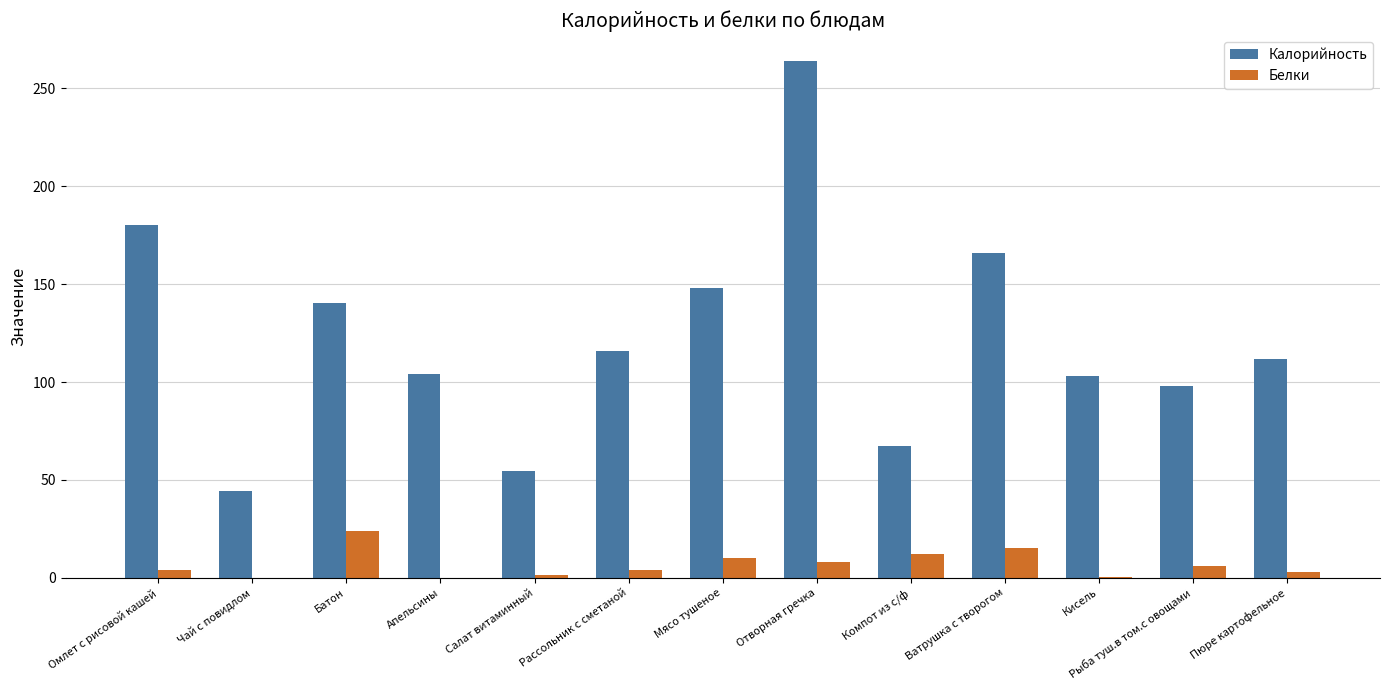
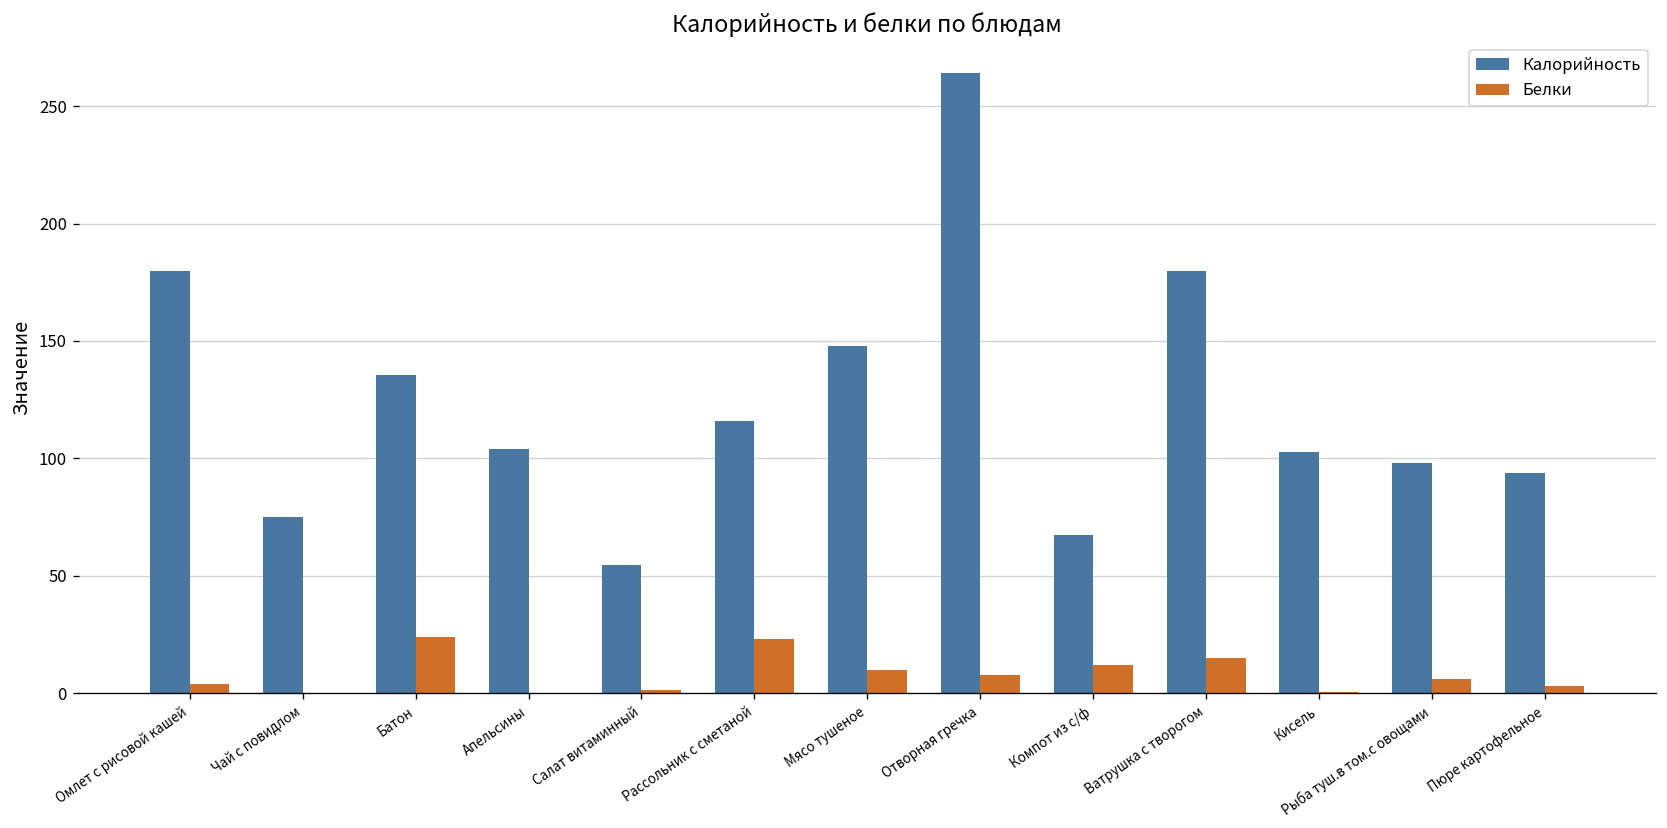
  {
    "Калорийность": {
      "Омлет с рисовой кашей": 180,
-     "Чай с повидлом": 45,
-     "Батон": 141,
+     "Чай с повидлом": 75,
+     "Батон": 135,
      "Апельсины": 104,
      "Салат витаминный": 55,
      "Рассольник с сметаной": 116,
      "Мясо тушеное": 148,
      "Отворная гречка": 264,
      "Компот из с/ф": 68,
-     "Ватрушка с творогом": 166,
+     "Ватрушка с творогом": 180,
      "Кисель": 103,
      "Рыба туш.в том.с овощами": 98,
-     "Пюре картофельное": 112
+     "Пюре картофельное": 94
    },
    "Белки": {
      "Омлет с рисовой кашей": 4,
      "Чай с повидлом": 0,
      "Батон": 24,
      "Апельсины": 0,
      "Салат витаминный": 1,
-     "Рассольник с сметаной": 4,
+     "Рассольник с сметаной": 23,
      "Мясо тушеное": 10,
      "Отворная гречка": 8,
      "Компот из с/ф": 12,
      "Ватрушка с творогом": 15,
      "Рыба туш.в том.с овощами": 6,
      "Пюре картофельное": 3
    }
  }
